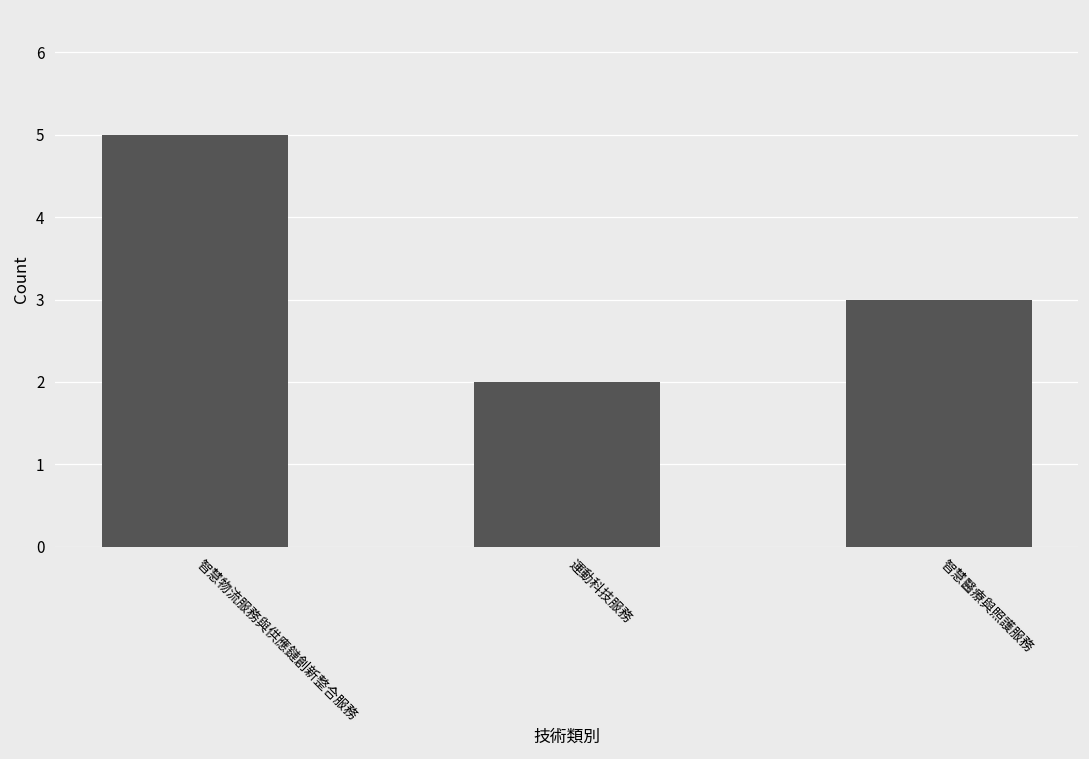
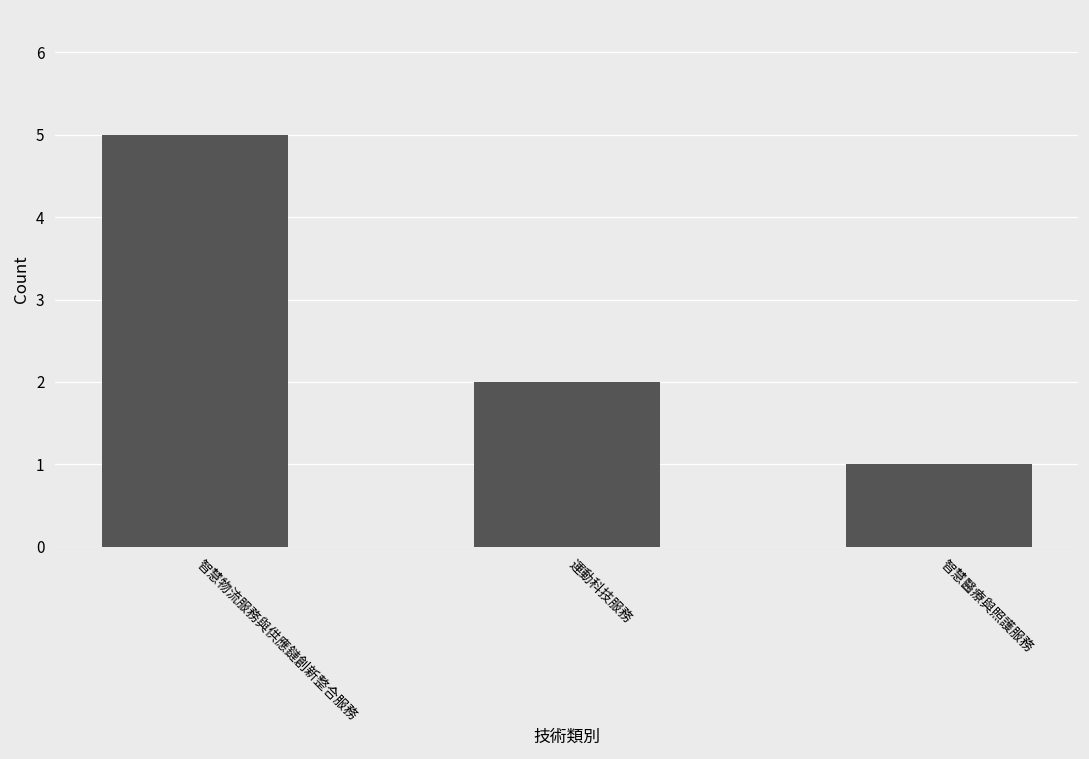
  {
    "智慧物流服務與供應鏈創新整合服務": 5,
    "運動科技服務": 2,
-   "智慧醫療與照護服務": 3
+   "智慧醫療與照護服務": 1
  }
